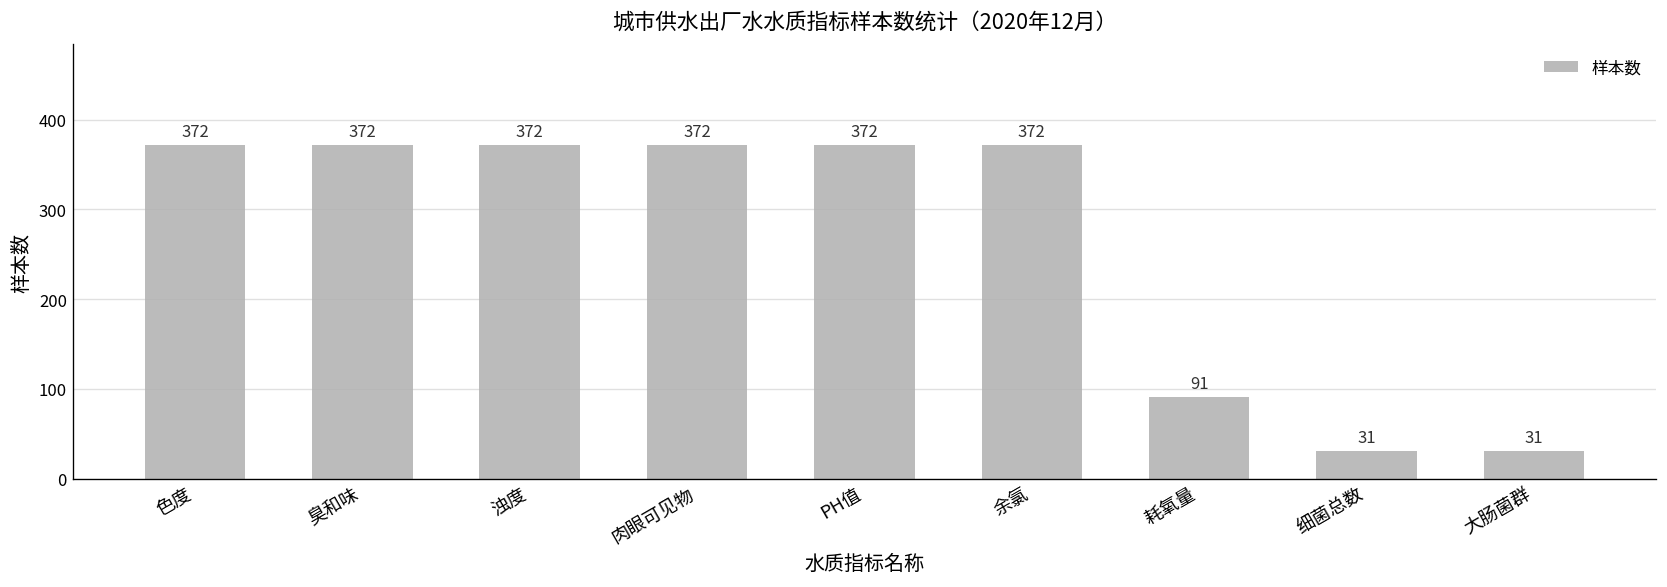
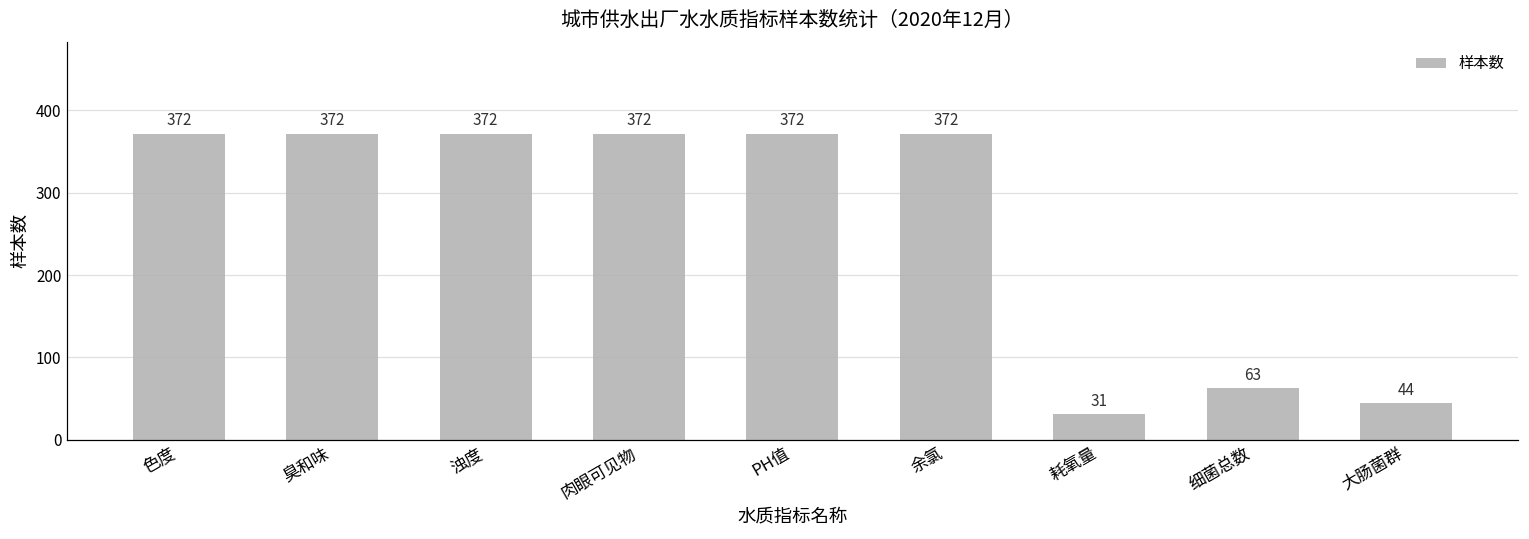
  {
    "色度": 372,
    "臭和味": 372,
    "浊度": 372,
    "肉眼可见物": 372,
    "PH值": 372,
    "余氯": 372,
-   "耗氧量": 91,
-   "细菌总数": 31,
-   "大肠菌群": 31
+   "耗氧量": 31,
+   "细菌总数": 63,
+   "大肠菌群": 44
  }
